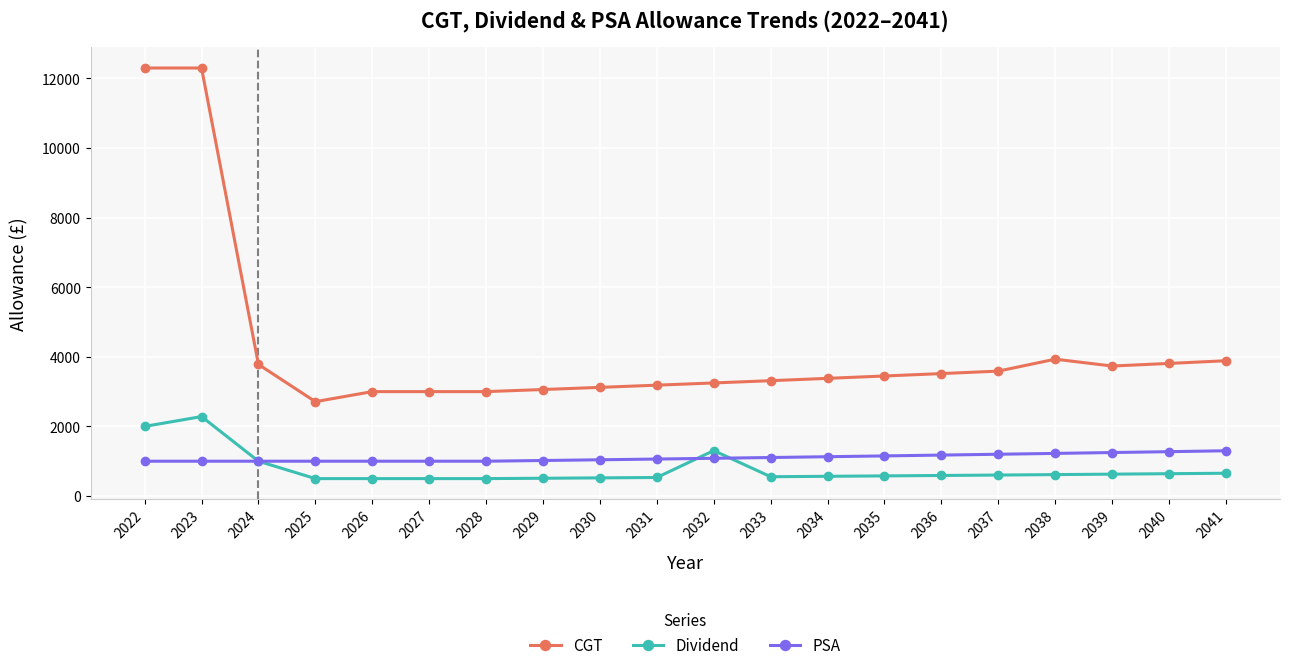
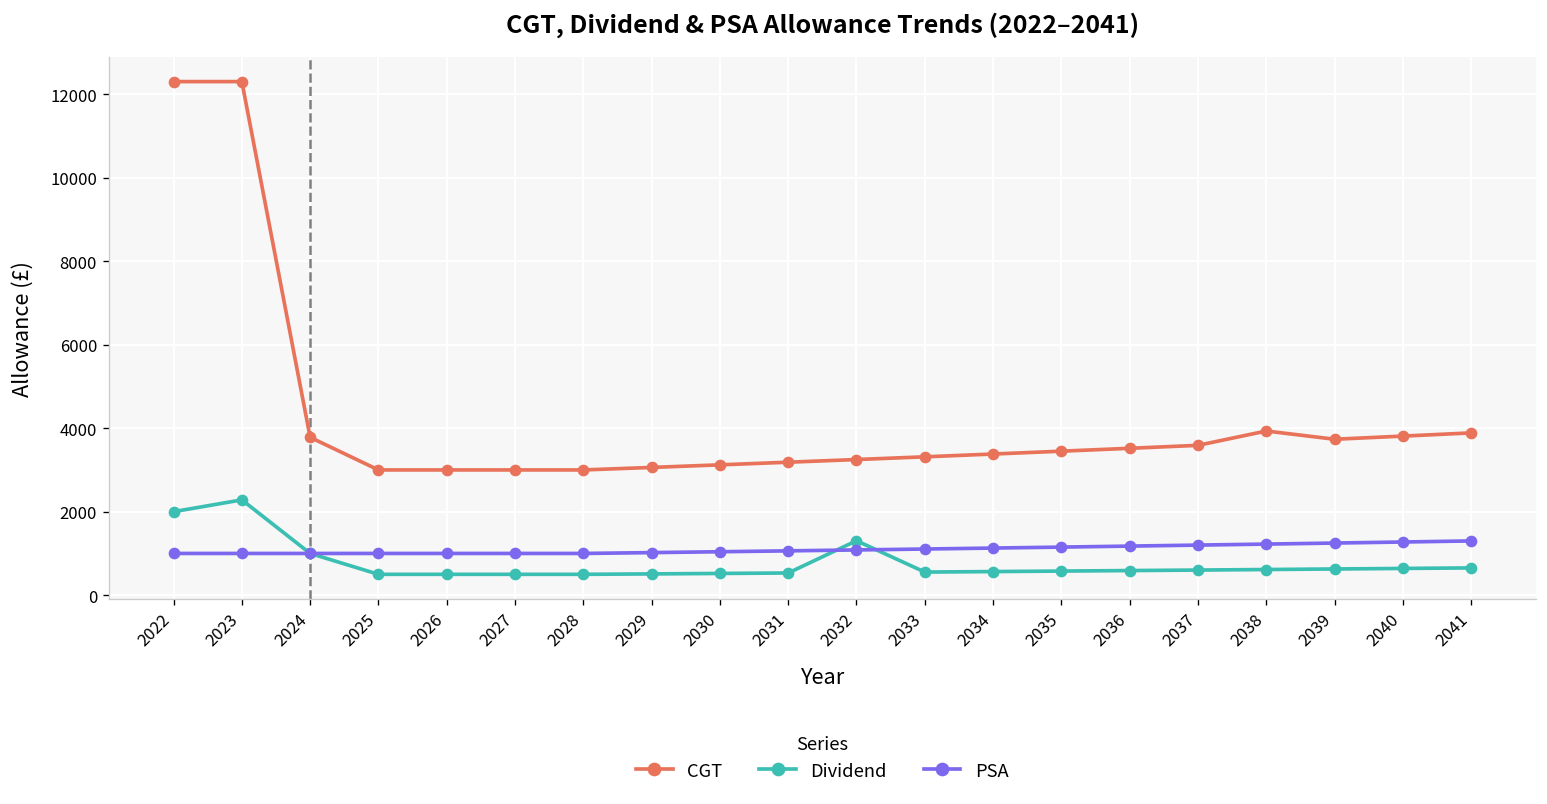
  {
    "CGT": {
      "2022": 12300,
      "2023": 12300,
      "2024": 3800,
-     "2025": 2700,
+     "2025": 3000,
      "2026": 3000,
      "2027": 3000,
      "2028": 3000,
      "2029": 3100,
      "2030": 3100,
      "2031": 3200,
      "2032": 3200,
      "2033": 3300,
      "2034": 3400,
      "2035": 3400,
      "2036": 3500,
      "2037": 3600,
      "2038": 3900,
      "2039": 3700,
      "2040": 3800,
      "2041": 3900
    },
    "Dividend": {
      "2022": 2000,
      "2023": 2300,
      "2025": 500,
      "2026": 500,
      "2027": 500,
      "2028": 500,
      "2029": 500,
      "2030": 500,
      "2031": 500,
      "2032": 1300,
      "2033": 600,
      "2034": 600,
      "2035": 600,
      "2036": 600,
      "2037": 600,
      "2038": 600,
      "2039": 600,
      "2040": 600,
      "2041": 700
    },
    "PSA": {
      "2022": 1000,
      "2023": 1000,
      "2025": 1000,
      "2026": 1000,
      "2027": 1000,
      "2028": 1000,
      "2029": 1000,
      "2030": 1000,
      "2031": 1100,
      "2032": 1100,
      "2033": 1100,
      "2034": 1100,
      "2035": 1200,
      "2036": 1200,
      "2037": 1200,
      "2038": 1200,
      "2039": 1200,
      "2040": 1300,
      "2041": 1300
    }
  }
